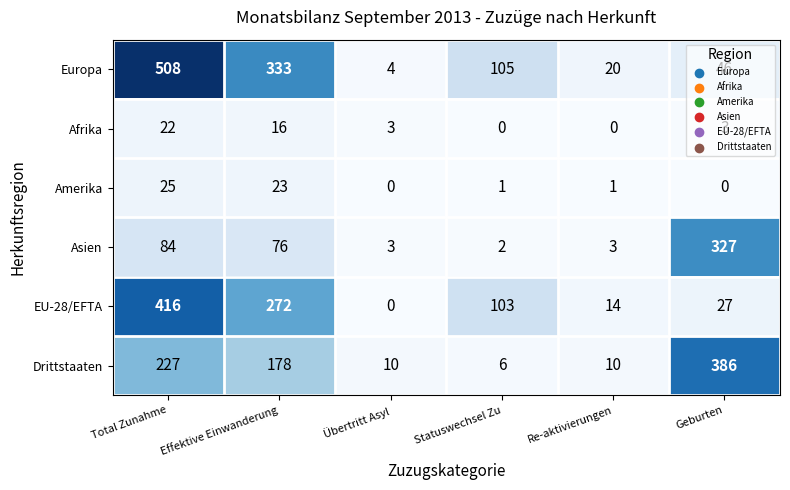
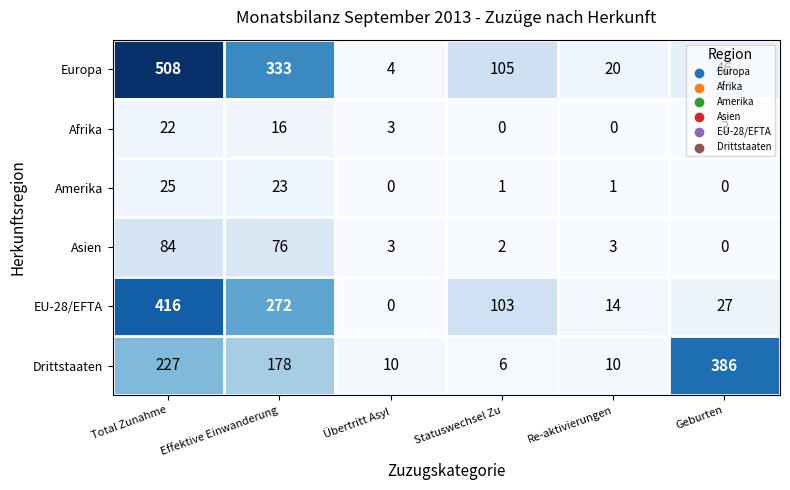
  {
    "Europa": {
      "Total Zunahme": 508,
      "Effektive Einwanderung": 333,
      "Übertritt Asyl": 4,
      "Statuswechsel Zu": 105,
      "Re-aktivierungen": 20
    },
    "Afrika": {
      "Total Zunahme": 22,
      "Effektive Einwanderung": 16,
      "Übertritt Asyl": 3,
      "Statuswechsel Zu": 0,
      "Re-aktivierungen": 0
    },
    "Amerika": {
      "Total Zunahme": 25,
      "Effektive Einwanderung": 23,
      "Übertritt Asyl": 0,
      "Statuswechsel Zu": 1,
      "Re-aktivierungen": 1,
      "Geburten": 0
    },
    "Asien": {
      "Total Zunahme": 84,
      "Effektive Einwanderung": 76,
      "Übertritt Asyl": 3,
      "Statuswechsel Zu": 2,
      "Re-aktivierungen": 3,
-     "Geburten": 327
+     "Geburten": 0
    },
    "EU-28/EFTA": {
      "Total Zunahme": 416,
      "Effektive Einwanderung": 272,
      "Übertritt Asyl": 0,
      "Statuswechsel Zu": 103,
      "Re-aktivierungen": 14,
      "Geburten": 27
    },
    "Drittstaaten": {
      "Total Zunahme": 227,
      "Effektive Einwanderung": 178,
      "Übertritt Asyl": 10,
      "Statuswechsel Zu": 6,
      "Re-aktivierungen": 10,
      "Geburten": 386
    }
  }
